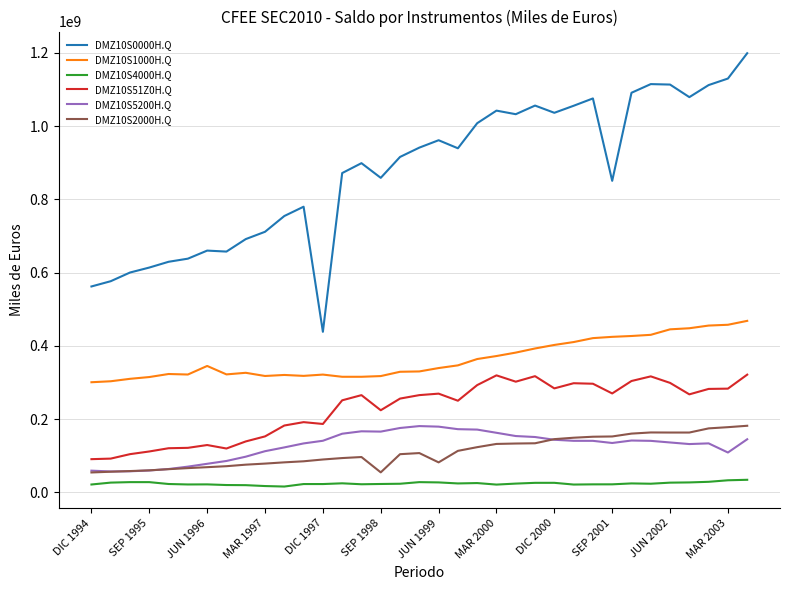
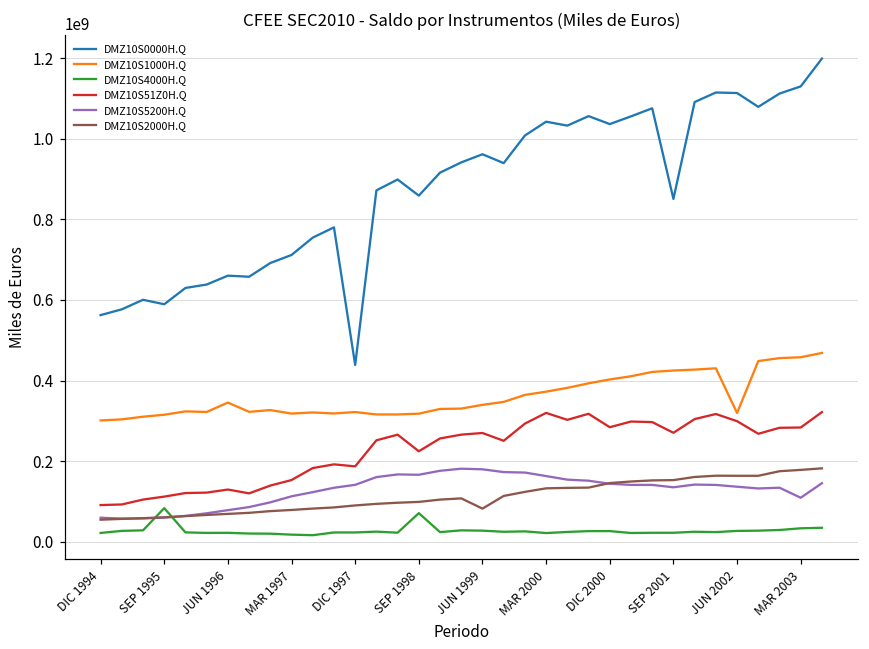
  {
    "DMZ10S0000H.Q": {
      "DIC 1994": 560000000,
-     "SEP 1995": 610000000,
+     "SEP 1995": 590000000,
      "JUN 1996": 660000000,
      "MAR 1997": 710000000,
      "DIC 1997": 440000000,
      "SEP 1998": 860000000,
      "JUN 1999": 960000000,
      "MAR 2000": 1040000000,
      "DIC 2000": 1040000000,
      "SEP 2001": 850000000,
      "JUN 2002": 1110000000,
      "MAR 2003": 1130000000
    },
    "DMZ10S1000H.Q": {
      "DIC 1994": 300000000,
      "SEP 1995": 320000000,
      "JUN 1996": 350000000,
      "MAR 1997": 320000000,
      "DIC 1997": 320000000,
      "SEP 1998": 320000000,
      "JUN 1999": 340000000,
      "MAR 2000": 370000000,
      "DIC 2000": 400000000,
      "SEP 2001": 420000000,
-     "JUN 2002": 450000000,
+     "JUN 2002": 320000000,
      "MAR 2003": 460000000
    },
    "DMZ10S4000H.Q": {
      "DIC 1994": 20000000,
-     "SEP 1995": 30000000,
+     "SEP 1995": 80000000,
      "JUN 1996": 20000000,
      "MAR 1997": 20000000,
      "DIC 1997": 20000000,
-     "SEP 1998": 20000000,
+     "SEP 1998": 70000000,
      "JUN 1999": 30000000,
      "MAR 2000": 20000000,
      "DIC 2000": 30000000,
      "SEP 2001": 20000000,
      "JUN 2002": 30000000,
      "MAR 2003": 30000000
    },
    "DMZ10S51Z0H.Q": {
      "DIC 1994": 90000000,
      "SEP 1995": 110000000,
      "JUN 1996": 130000000,
      "MAR 1997": 150000000,
      "DIC 1997": 190000000,
      "SEP 1998": 220000000,
      "JUN 1999": 270000000,
      "MAR 2000": 320000000,
      "DIC 2000": 280000000,
      "SEP 2001": 270000000,
      "JUN 2002": 300000000,
      "MAR 2003": 280000000
    },
    "DMZ10S5200H.Q": {
      "JUN 1996": 80000000,
      "MAR 1997": 110000000,
      "DIC 1997": 140000000,
      "SEP 1998": 170000000,
      "JUN 1999": 180000000,
      "MAR 2000": 160000000,
      "SEP 2001": 130000000,
      "JUN 2002": 140000000,
      "MAR 2003": 110000000
    },
    "DMZ10S2000H.Q": {
      "JUN 1996": 70000000,
      "MAR 1997": 80000000,
      "DIC 1997": 90000000,
-     "SEP 1998": 50000000,
+     "SEP 1998": 100000000,
      "JUN 1999": 80000000,
      "MAR 2000": 130000000,
      "SEP 2001": 150000000,
      "JUN 2002": 160000000,
      "MAR 2003": 180000000
    }
  }
